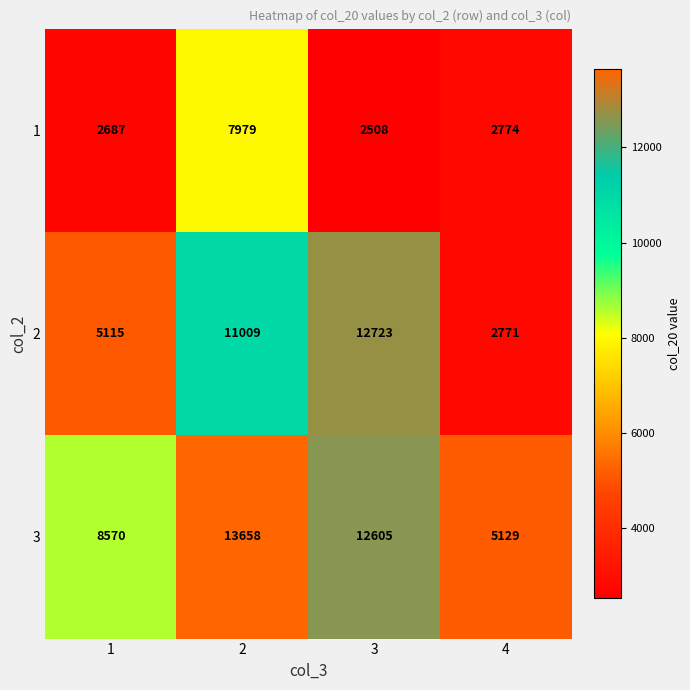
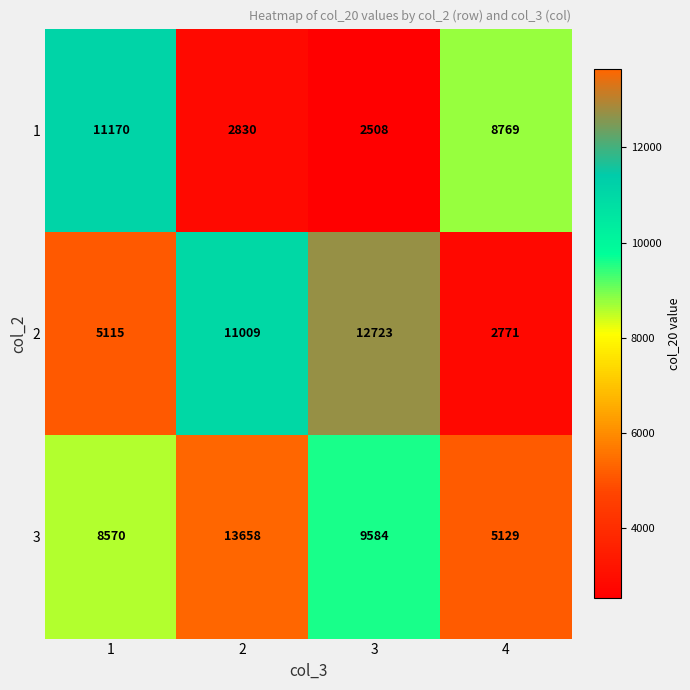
  {
    "1": {
-     "1": 2687,
-     "2": 7979,
+     "1": 11170,
+     "2": 2830,
      "3": 2508,
-     "4": 2774
+     "4": 8769
    },
    "2": {
      "1": 5115,
      "2": 11009,
      "3": 12723,
      "4": 2771
    },
    "3": {
      "1": 8570,
      "2": 13658,
-     "3": 12605,
+     "3": 9584,
      "4": 5129
    }
  }
